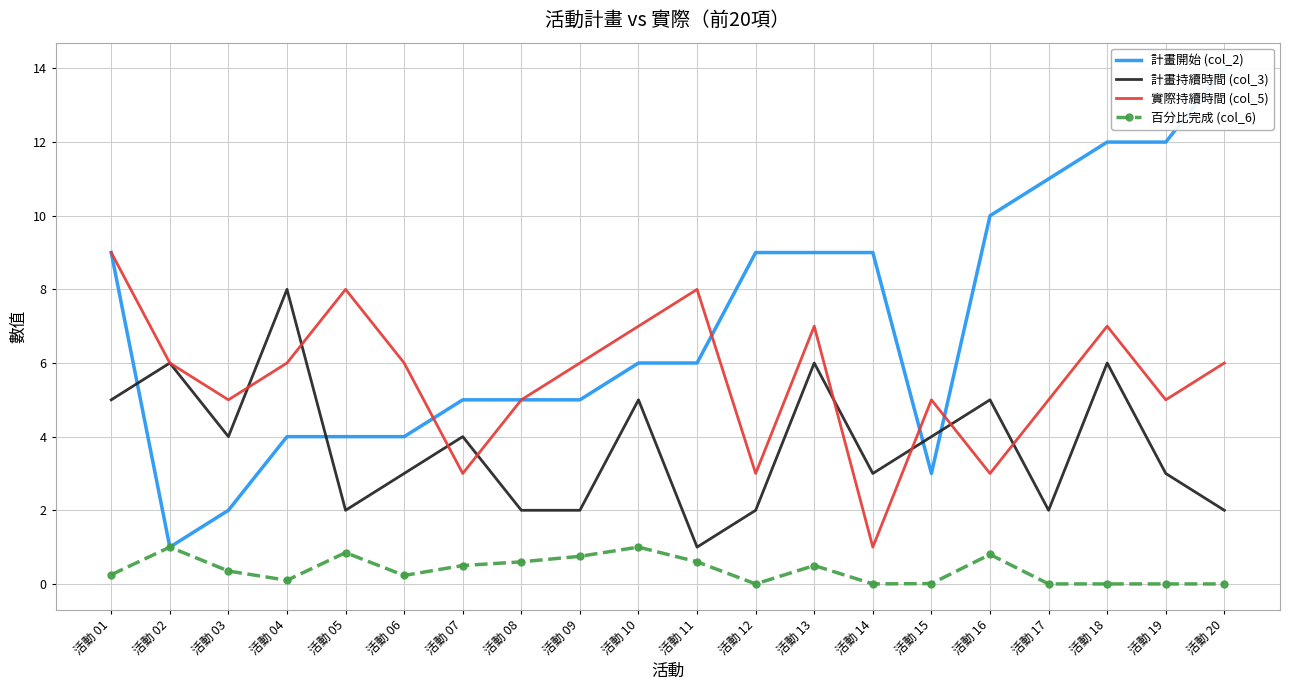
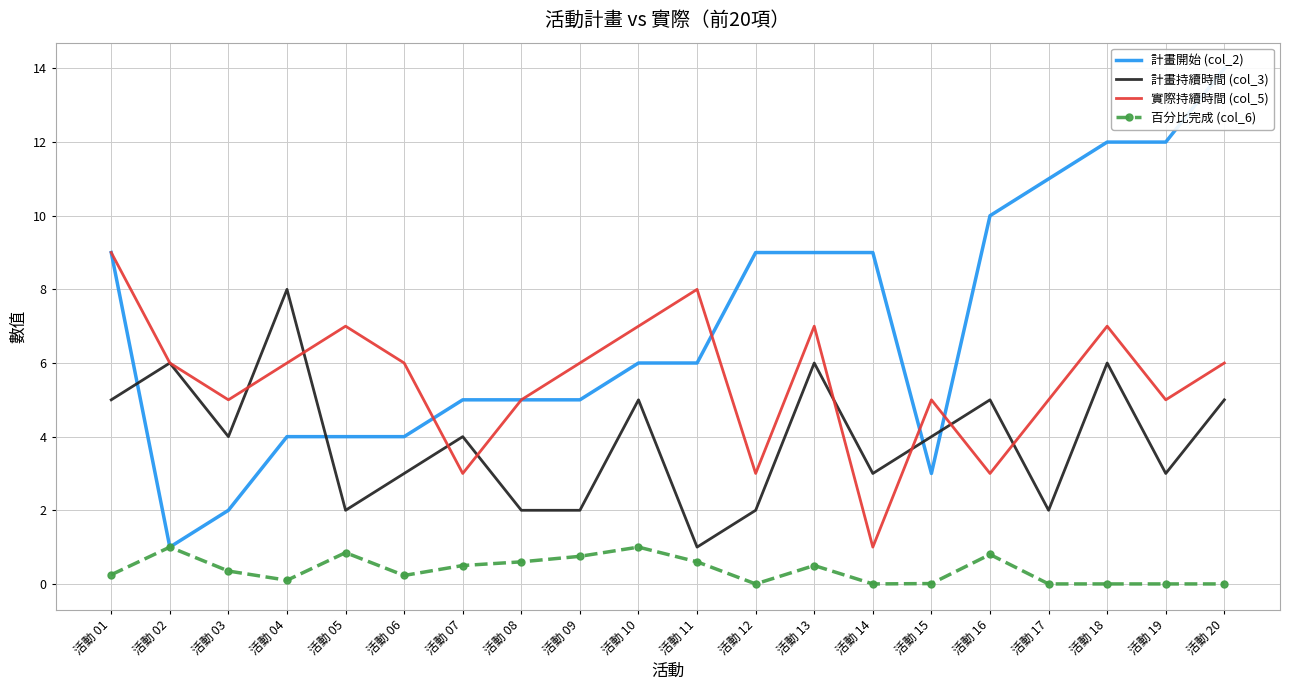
  {
    "計畫開始 (col_2)": {
      "活動 03": 2,
      "活動 04": 4,
      "活動 05": 4,
      "活動 06": 4,
      "活動 07": 5,
      "活動 09": 5,
      "活動 10": 6,
      "活動 11": 6,
      "活動 12": 9,
      "活動 13": 9,
      "活動 14": 9,
      "活動 15": 3,
      "活動 16": 10,
      "活動 17": 11,
      "活動 18": 12,
      "活動 19": 12
    },
    "計畫持續時間 (col_3)": {
      "活動 01": 5,
      "活動 03": 4,
      "活動 04": 8,
      "活動 05": 2,
      "活動 06": 3,
      "活動 07": 4,
      "活動 08": 2,
      "活動 09": 2,
      "活動 10": 5,
      "活動 11": 1,
      "活動 12": 2,
      "活動 13": 6,
      "活動 14": 3,
      "活動 15": 4,
      "活動 16": 5,
      "活動 17": 2,
      "活動 18": 6,
      "活動 19": 3,
-     "活動 20": 2
+     "活動 20": 5
    },
    "實際持續時間 (col_5)": {
      "活動 03": 5,
      "活動 04": 6,
-     "活動 05": 8,
+     "活動 05": 7,
      "活動 06": 6,
      "活動 07": 3,
      "活動 09": 6,
      "活動 10": 7,
      "活動 11": 8,
      "活動 12": 3,
      "活動 13": 7,
      "活動 14": 1,
      "活動 15": 5,
      "活動 16": 3,
      "活動 17": 5,
      "活動 18": 7,
      "活動 19": 5,
      "活動 20": 6
    },
    "百分比完成 (col_6)": {
      "活動 01": 0.3,
      "活動 03": 0.4,
      "活動 04": 0.1,
      "活動 05": 0.9,
      "活動 06": 0.2,
      "活動 07": 0.5,
      "活動 08": 0.6,
      "活動 09": 0.8,
      "活動 10": 1,
      "活動 11": 0.6,
      "活動 12": 0,
      "活動 13": 0.5,
      "活動 14": 0,
      "活動 15": 0,
      "活動 16": 0.8,
      "活動 17": 0,
      "活動 18": 0,
      "活動 19": 0,
      "活動 20": 0
    }
  }
